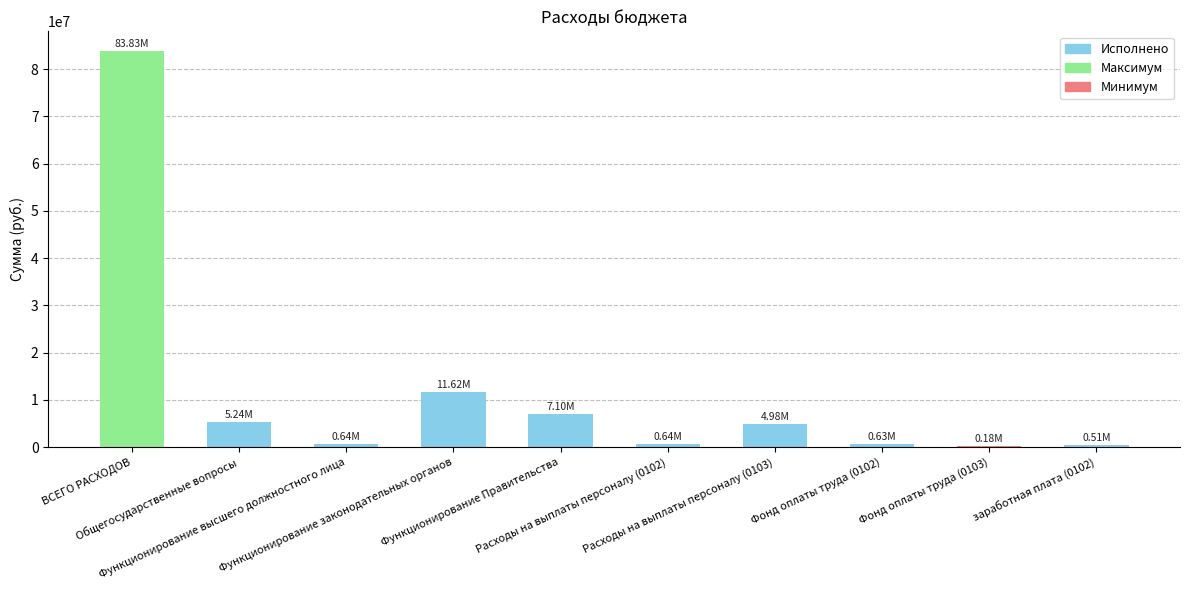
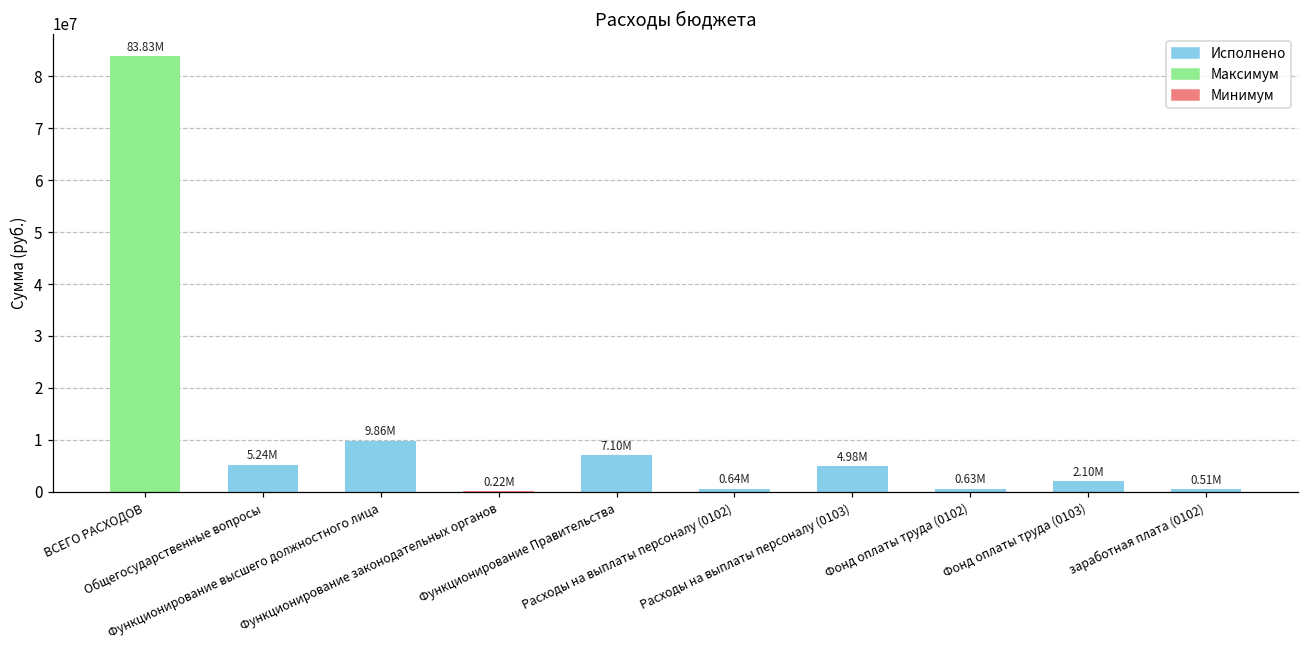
  {
    "ВСЕГО РАСХОДОВ": "83.83M",
    "Общегосударственные вопросы": "5.24M",
-   "Функционирование высшего должностного лица": "0.64M",
-   "Функционирование законодательных органов": "11.62M",
+   "Функционирование высшего должностного лица": "9.86M",
+   "Функционирование законодательных органов": "0.22M",
    "Функционирование Правительства": "7.10M",
    "Расходы на выплаты персоналу (0102)": "0.64M",
    "Расходы на выплаты персоналу (0103)": "4.98M",
    "Фонд оплаты труда (0102)": "0.63M",
-   "Фонд оплаты труда (0103)": "0.18M",
+   "Фонд оплаты труда (0103)": "2.10M",
    "заработная плата (0102)": "0.51M"
  }
